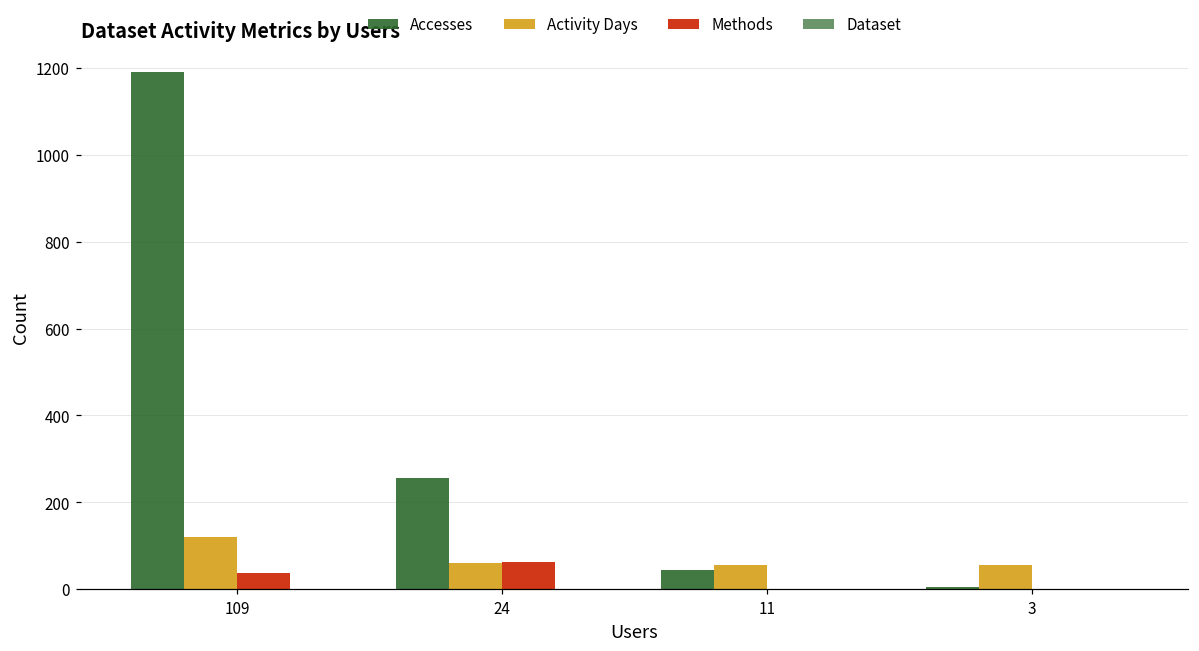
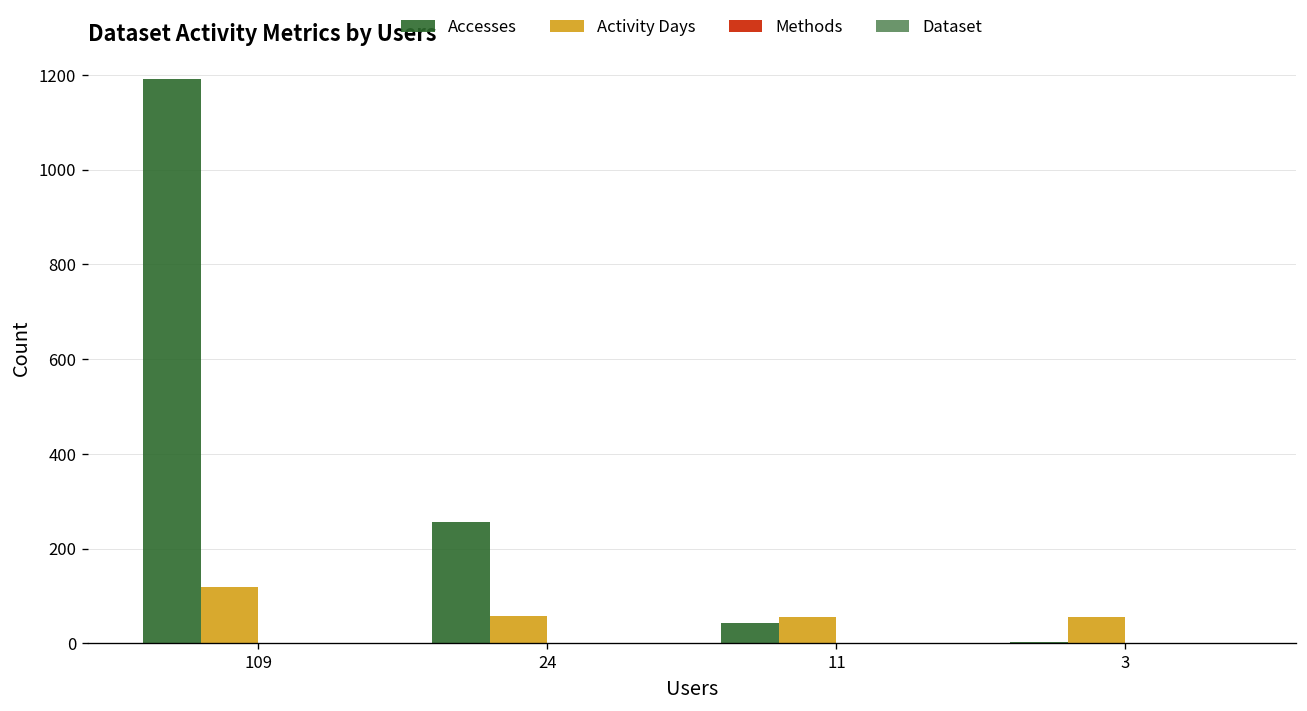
  {
    "Accesses": {
      "109": 1190,
      "24": 260,
      "11": 40
    },
    "Activity Days": {
      "109": 120,
      "24": 60,
      "11": 60,
      "3": 60
    },
    "Methods": {
-     "109": 40,
-     "24": 60
+     "109": 0,
+     "24": 0
    }
  }
